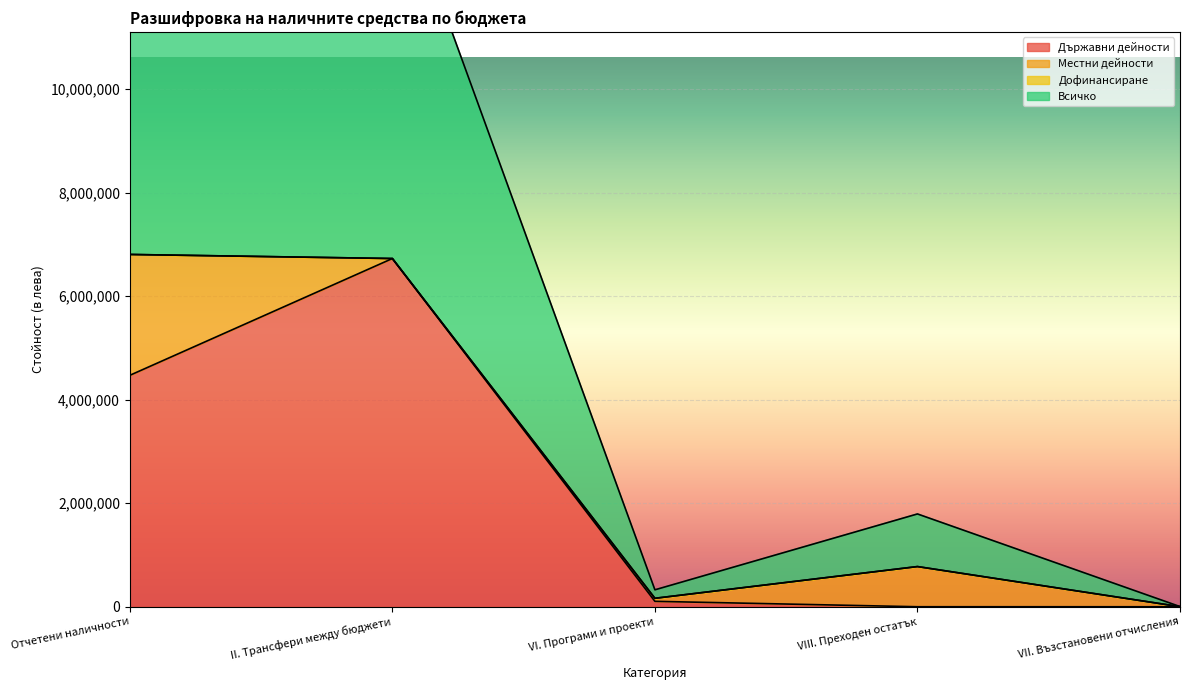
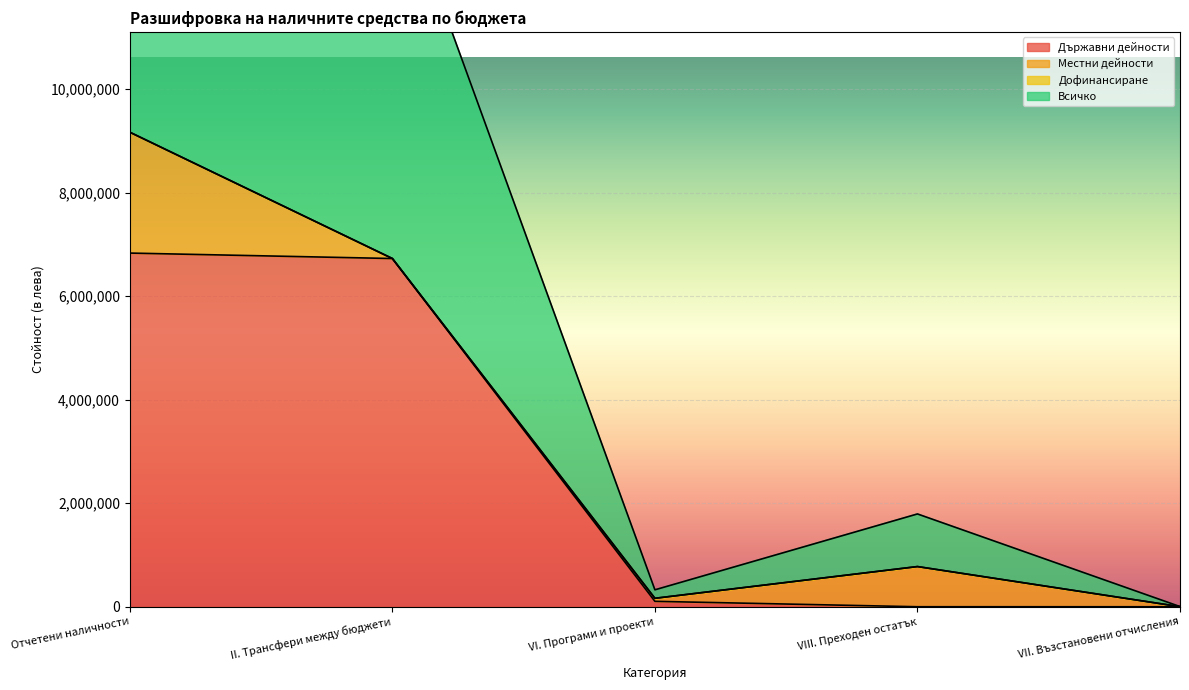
  {
    "Държавни дейности": {
-     "Отчетени наличности": "4,500,000",
+     "Отчетени наличности": "6,800,000",
      "VI. Програми и проекти": "100,000",
      "VIII. Преходен остатък": "0"
    },
    "Всичко": {
      "VI. Програми и проекти": "200,000",
      "VIII. Преходен остатък": "1,000,000"
    }
  }
